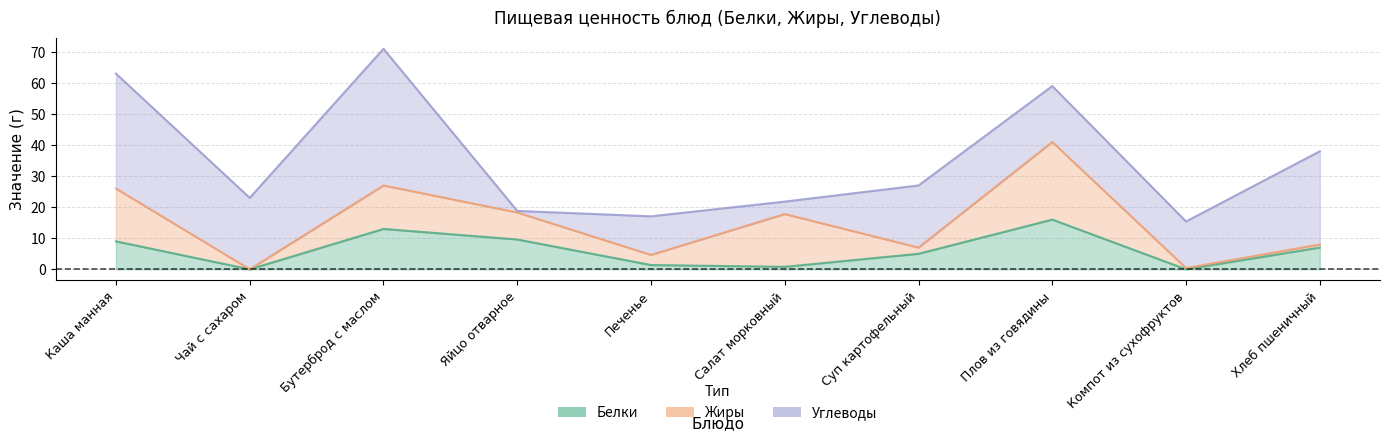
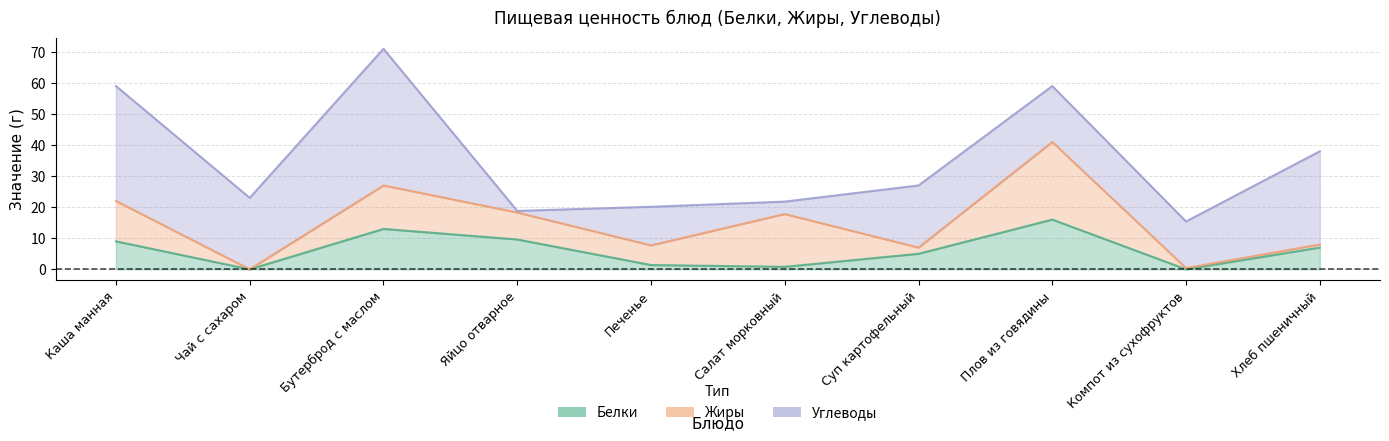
  {
    "Жиры": {
-     "Каша манная": 17,
+     "Каша манная": 13,
      "Бутерброд с маслом": 14,
-     "Печенье": 3,
+     "Печенье": 6,
      "Салат морковный": 17,
      "Суп картофельный": 2,
      "Плов из говядины": 25,
      "Хлеб пшеничный": 1
    }
  }
